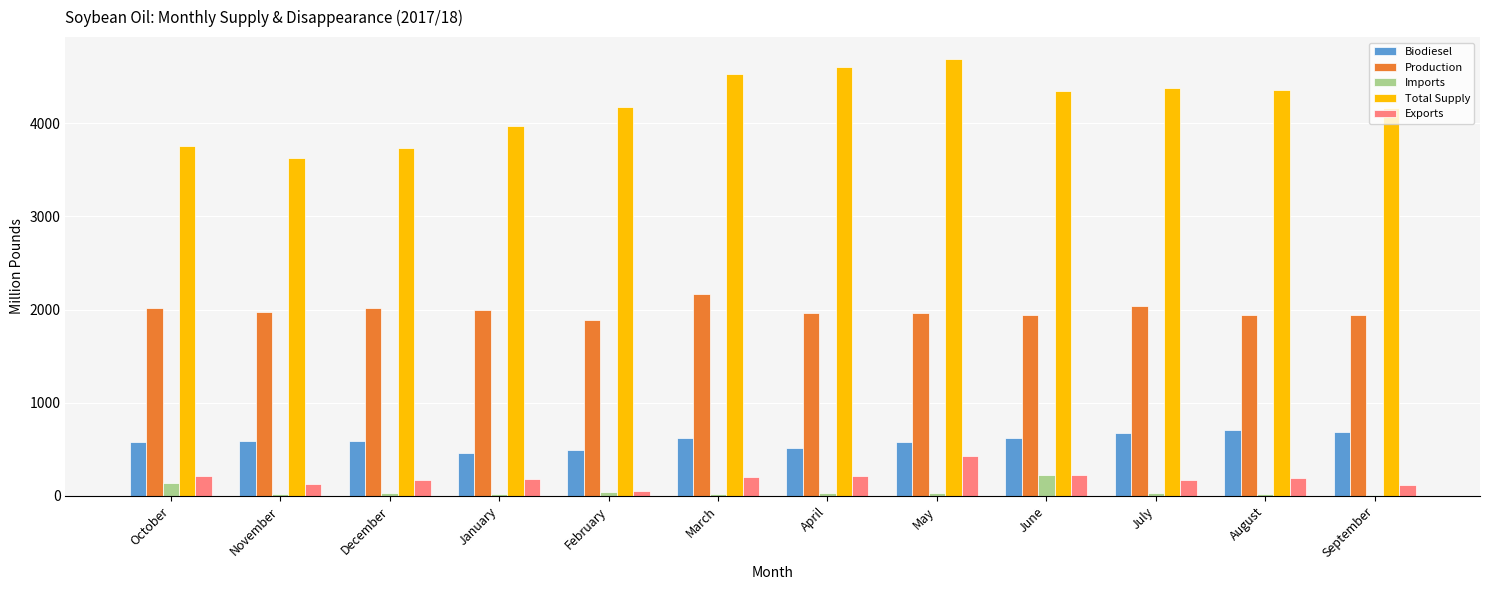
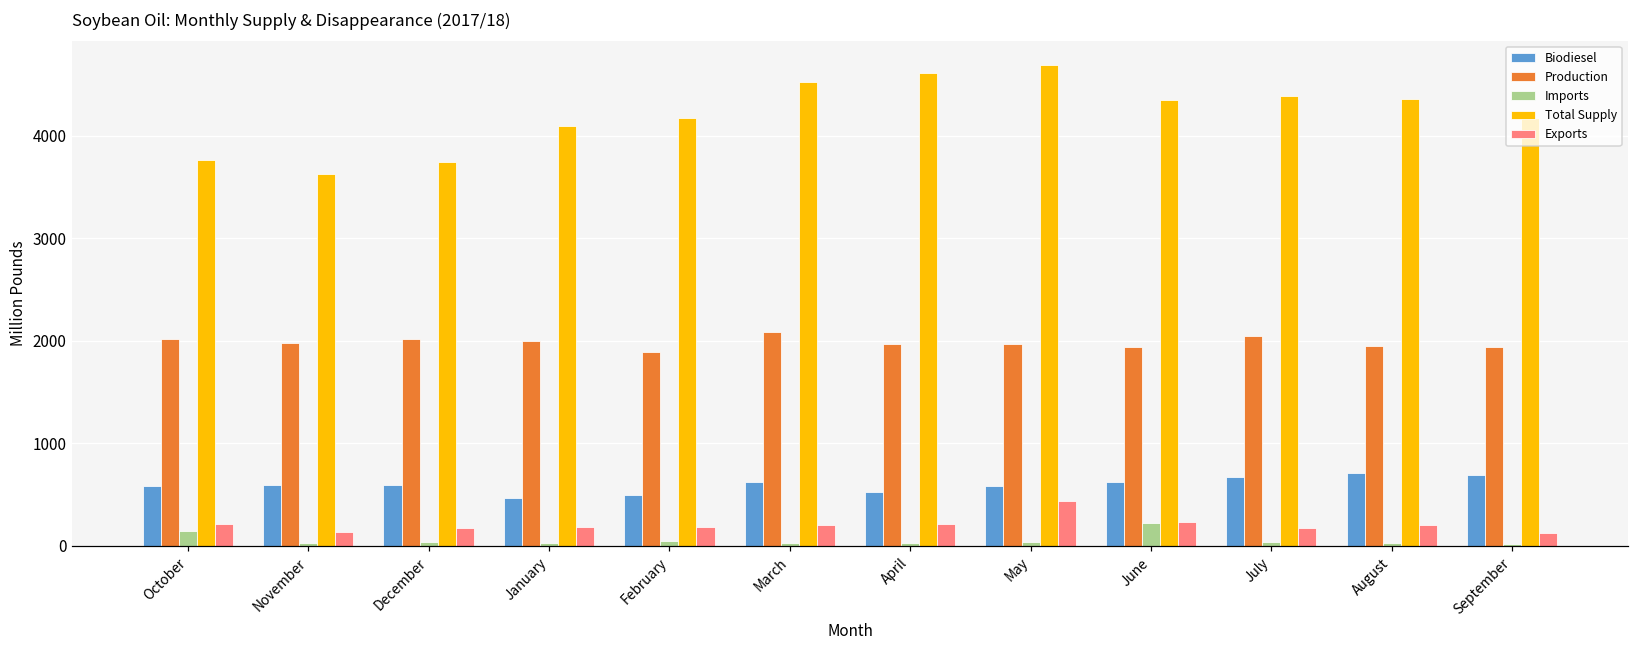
  {
    "Biodiesel": {
      "October": 600,
      "November": 600,
      "December": 600,
      "January": 500,
      "February": 500,
      "March": 600,
      "April": 500,
      "May": 600,
      "June": 600,
      "July": 700,
      "August": 700,
      "September": 700
    },
    "Production": {
      "October": 2000,
      "November": 2000,
      "December": 2000,
      "January": 2000,
      "February": 1900,
-     "March": 2200,
+     "March": 2100,
      "April": 2000,
      "May": 2000,
      "June": 1900,
      "July": 2000,
      "August": 1900,
      "September": 1900
    },
    "Imports": {
      "October": 100,
      "December": 0,
      "February": 0,
      "April": 0,
      "May": 0,
      "June": 200,
      "July": 0
    },
    "Total Supply": {
      "October": 3800,
      "November": 3600,
      "December": 3700,
-     "January": 4000,
+     "January": 4100,
      "February": 4200,
      "March": 4500,
      "April": 4600,
      "May": 4700,
      "June": 4300,
      "July": 4400,
      "August": 4400
    },
    "Exports": {
      "October": 200,
      "November": 100,
      "December": 200,
      "January": 200,
-     "February": 100,
+     "February": 200,
      "March": 200,
      "April": 200,
      "May": 400,
      "June": 200,
      "July": 200,
      "August": 200,
      "September": 100
    }
  }
